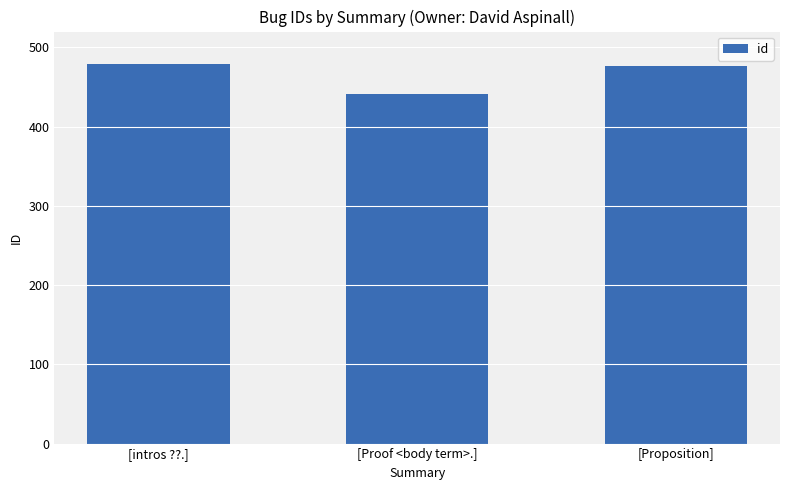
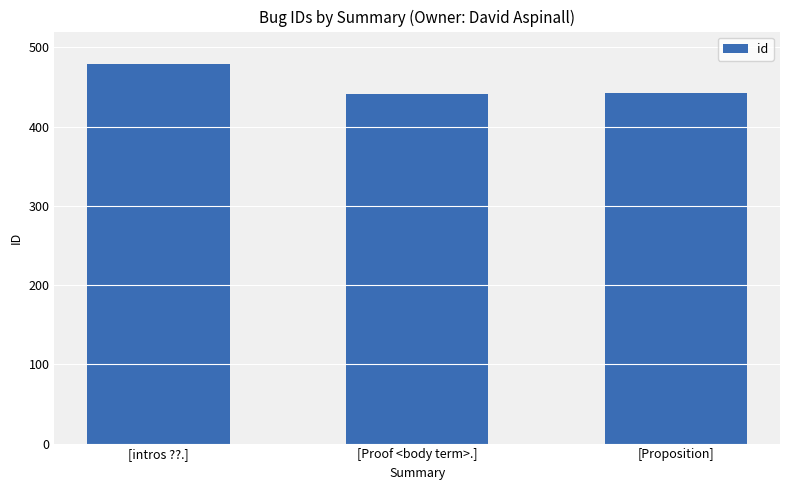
  {
    "[intros ??.]": 480,
    "[Proof <body term>.]": 440,
-   "[Proposition]": 480
+   "[Proposition]": 440
  }
